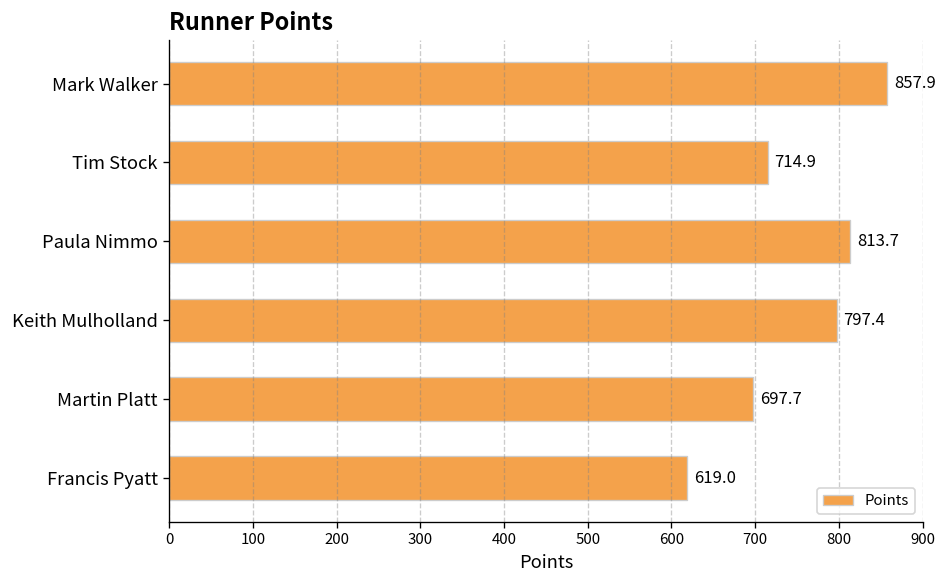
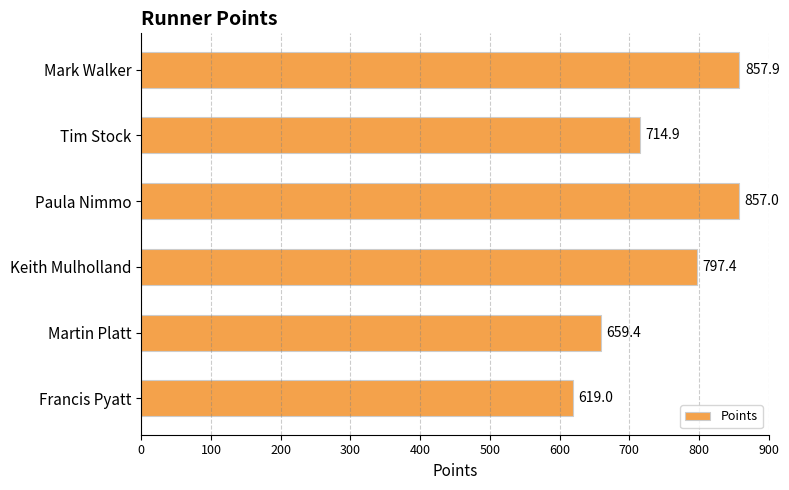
  {
    "Mark Walker": 857.9,
    "Tim Stock": 714.9,
-   "Paula Nimmo": 813.7,
+   "Paula Nimmo": 857.0,
    "Keith Mulholland": 797.4,
-   "Martin Platt": 697.7,
+   "Martin Platt": 659.4,
    "Francis Pyatt": 619.0
  }
